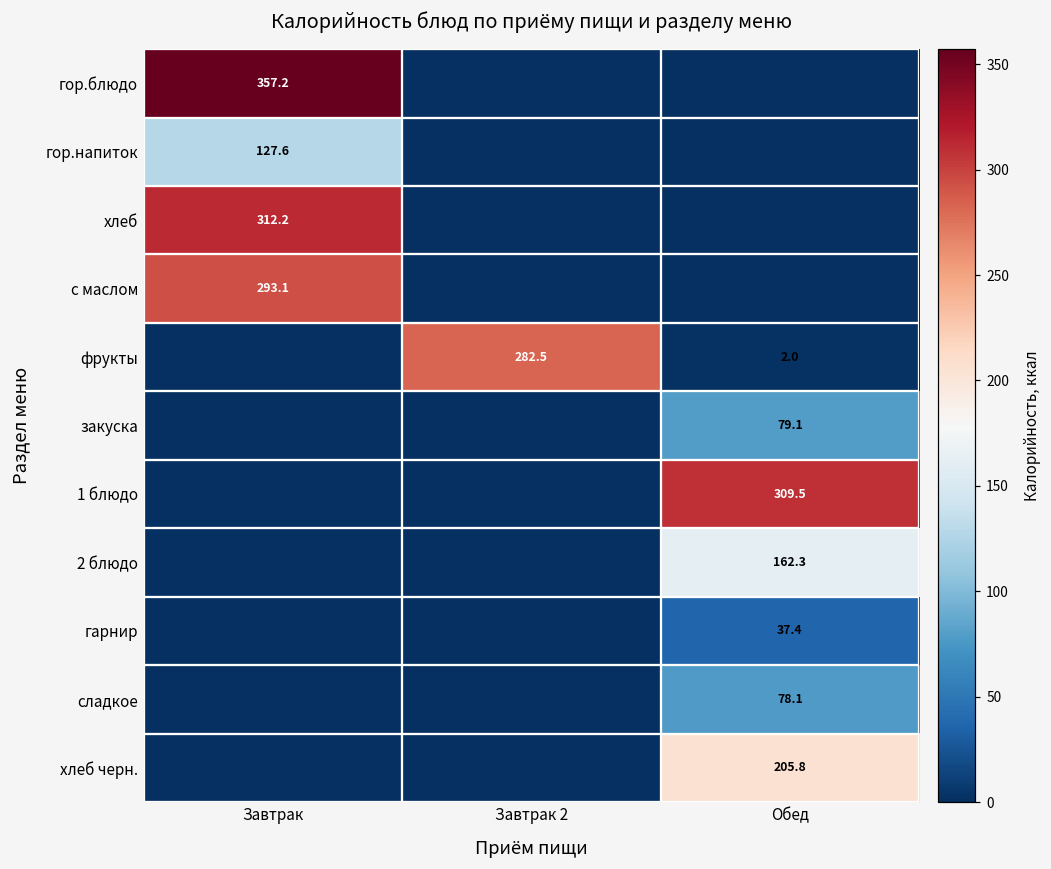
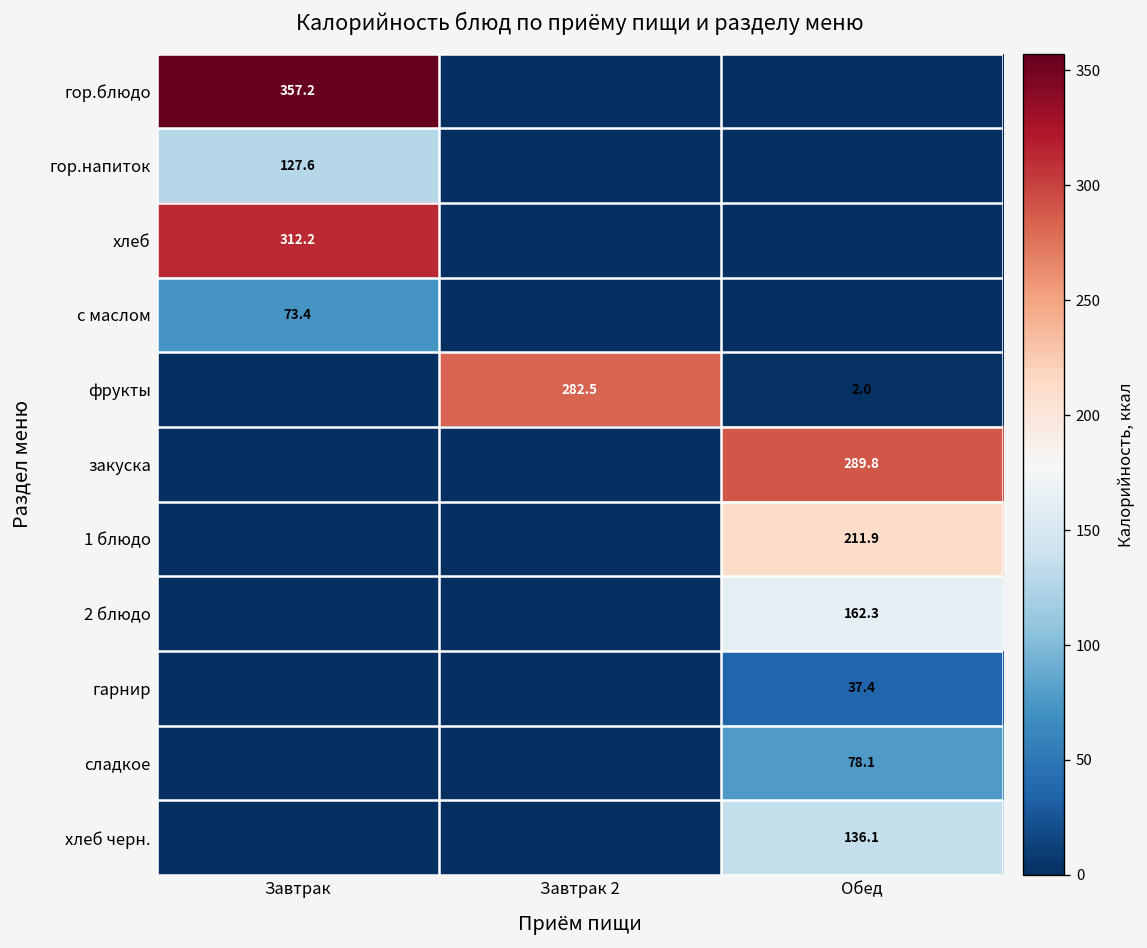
  {
    "гор.блюдо": {
      "Завтрак": 357.2
    },
    "гор.напиток": {
      "Завтрак": 127.6
    },
    "хлеб": {
      "Завтрак": 312.2
    },
    "с маслом": {
-     "Завтрак": 293.1
+     "Завтрак": 73.4
    },
    "фрукты": {
      "Завтрак 2": 282.5,
      "Обед": 2.0
    },
    "закуска": {
-     "Обед": 79.1
+     "Обед": 289.8
    },
    "1 блюдо": {
-     "Обед": 309.5
+     "Обед": 211.9
    },
    "2 блюдо": {
      "Обед": 162.3
    },
    "гарнир": {
      "Обед": 37.4
    },
    "сладкое": {
      "Обед": 78.1
    },
    "хлеб черн.": {
-     "Обед": 205.8
+     "Обед": 136.1
    }
  }
